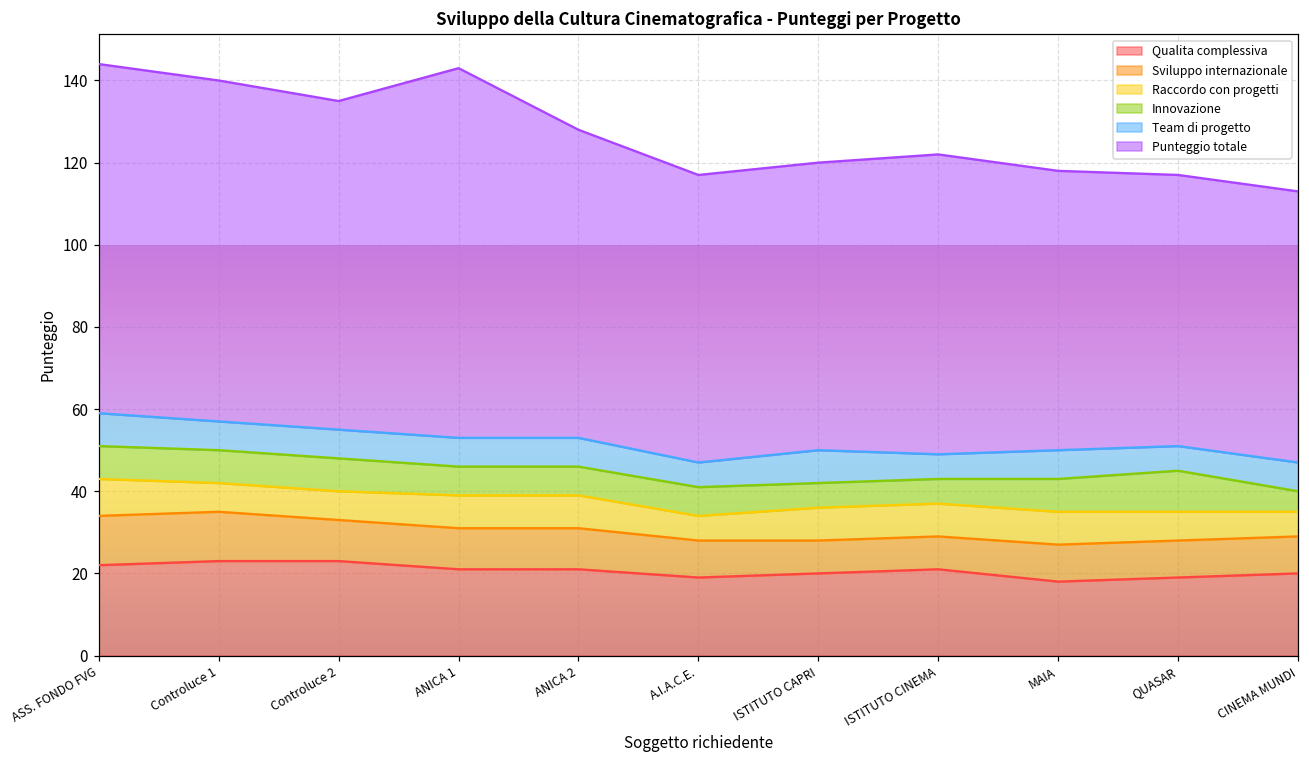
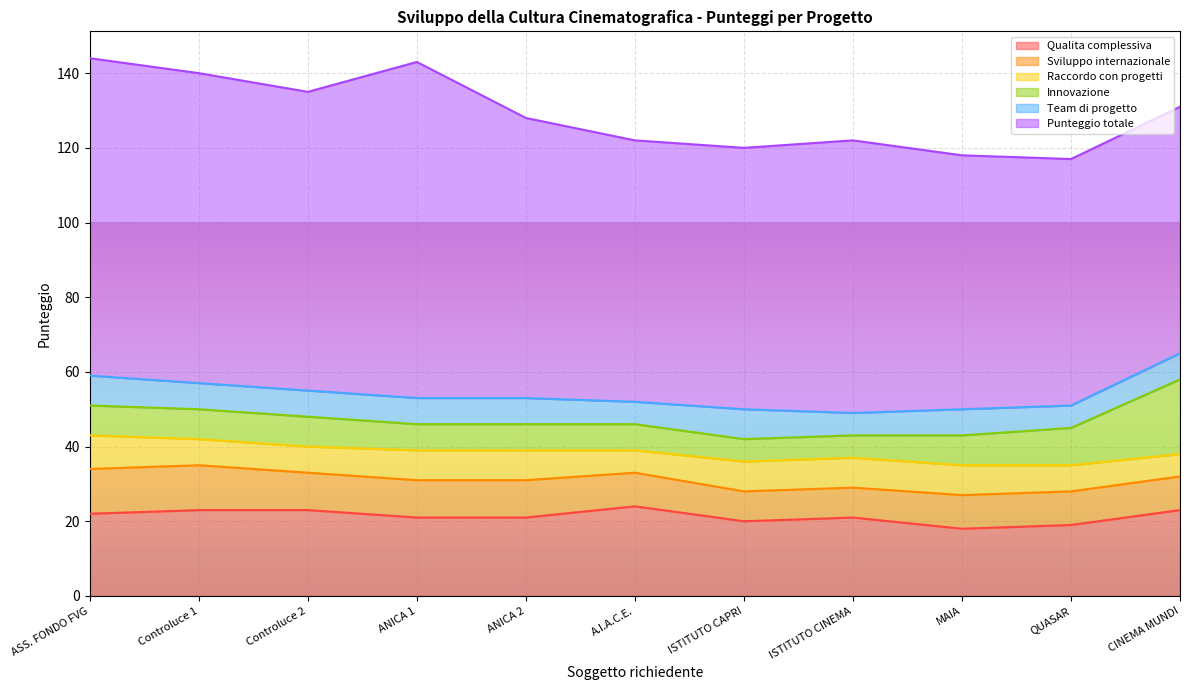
  {
    "Qualita complessiva": {
      "ASS. FONDO FVG": 22,
      "Controluce 1": 23,
      "Controluce 2": 23,
      "ANICA 1": 21,
      "ANICA 2": 21,
-     "A.I.A.C.E.": 19,
+     "A.I.A.C.E.": 24,
      "ISTITUTO CAPRI": 20,
      "ISTITUTO CINEMA": 21,
      "MAIA": 18,
      "QUASAR": 19,
-     "CINEMA MUNDI": 20
+     "CINEMA MUNDI": 23
    },
    "Innovazione": {
      "ASS. FONDO FVG": 8,
      "Controluce 1": 8,
      "Controluce 2": 8,
      "ANICA 1": 7,
      "ANICA 2": 7,
      "A.I.A.C.E.": 7,
      "ISTITUTO CAPRI": 6,
      "ISTITUTO CINEMA": 6,
      "MAIA": 8,
      "QUASAR": 10,
-     "CINEMA MUNDI": 5
+     "CINEMA MUNDI": 20
    },
    "Team di progetto": {
      "ASS. FONDO FVG": 8,
      "Controluce 1": 7,
      "Controluce 2": 7,
      "ANICA 1": 7,
      "ANICA 2": 7,
      "A.I.A.C.E.": 6,
      "ISTITUTO CAPRI": 8,
      "ISTITUTO CINEMA": 6,
      "MAIA": 7,
      "QUASAR": 6,
      "CINEMA MUNDI": 7
    },
    "Punteggio totale": {
      "ASS. FONDO FVG": 85,
      "Controluce 1": 83,
      "Controluce 2": 80,
      "ANICA 1": 90,
      "ANICA 2": 75,
      "A.I.A.C.E.": 70,
      "ISTITUTO CAPRI": 70,
      "ISTITUTO CINEMA": 73,
      "MAIA": 68,
      "QUASAR": 66,
      "CINEMA MUNDI": 66
    }
  }
